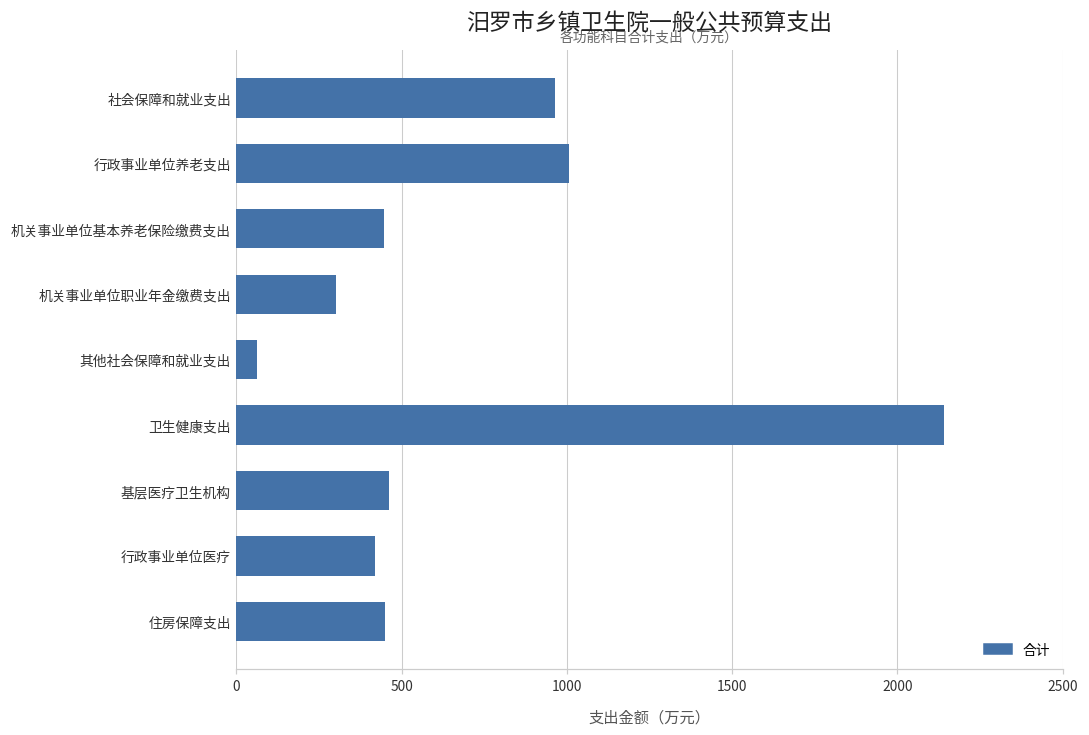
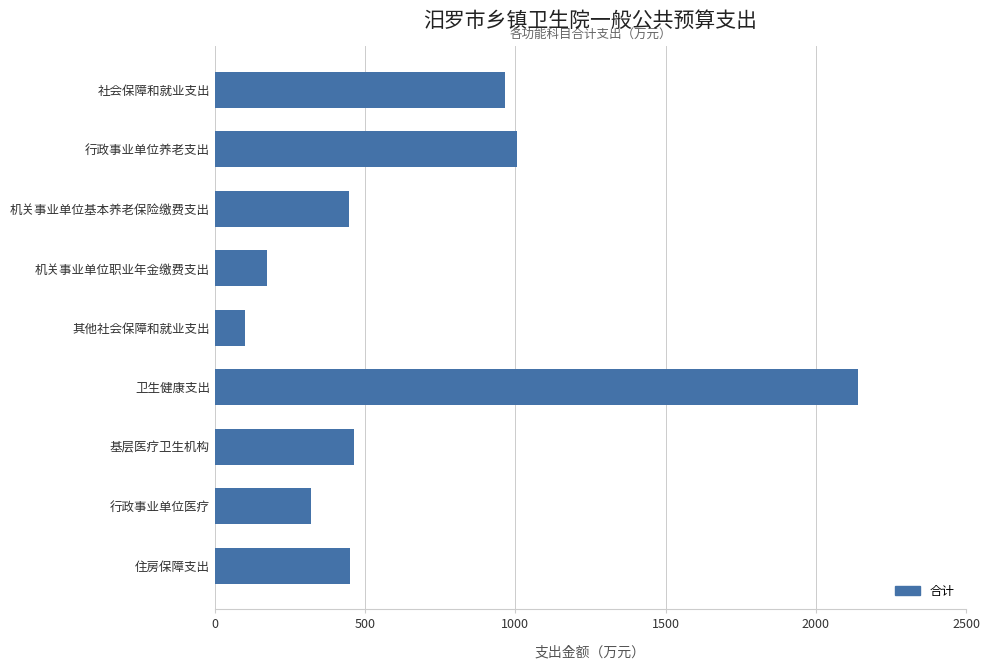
  {
    "社会保障和就业支出": 960,
    "行政事业单位养老支出": 1010,
    "机关事业单位基本养老保险缴费支出": 450,
-   "机关事业单位职业年金缴费支出": 300,
-   "其他社会保障和就业支出": 60,
+   "机关事业单位职业年金缴费支出": 170,
+   "其他社会保障和就业支出": 100,
    "卫生健康支出": 2140,
    "基层医疗卫生机构": 460,
-   "行政事业单位医疗": 420,
+   "行政事业单位医疗": 320,
    "住房保障支出": 450
  }
